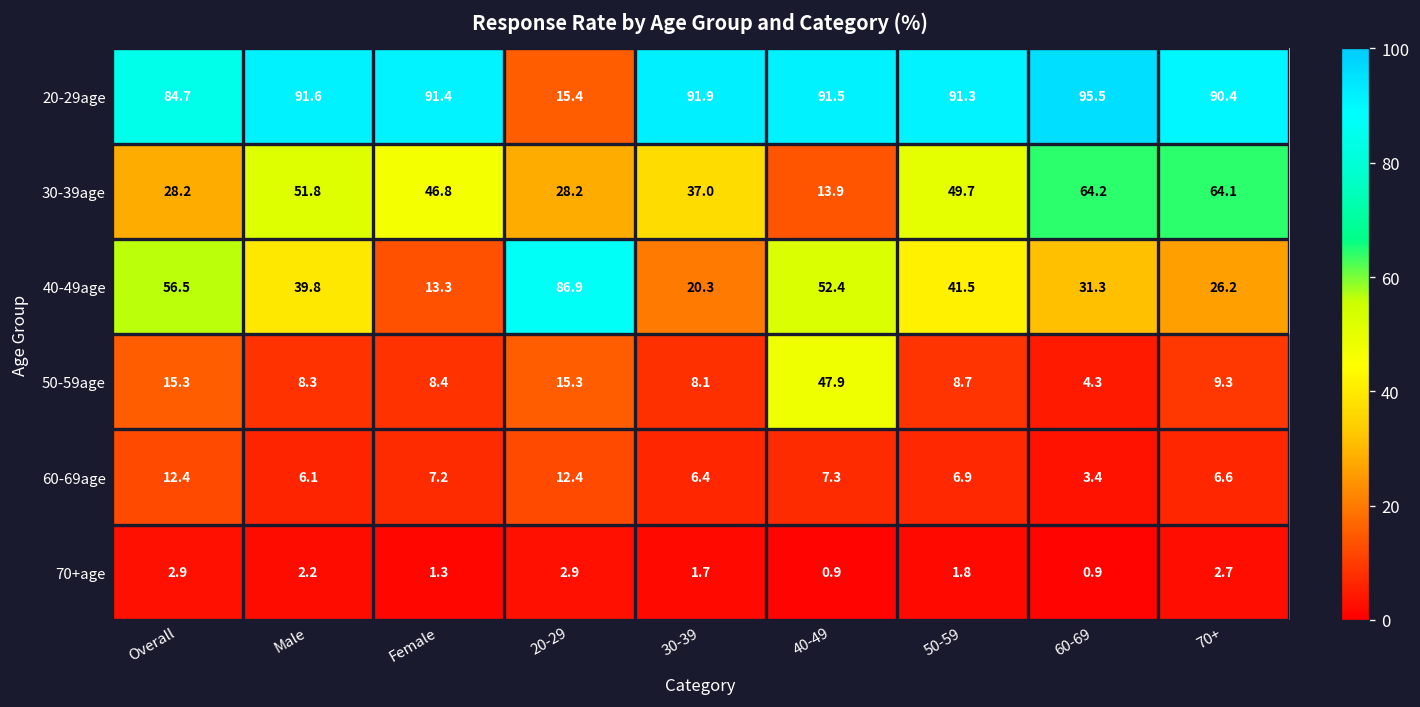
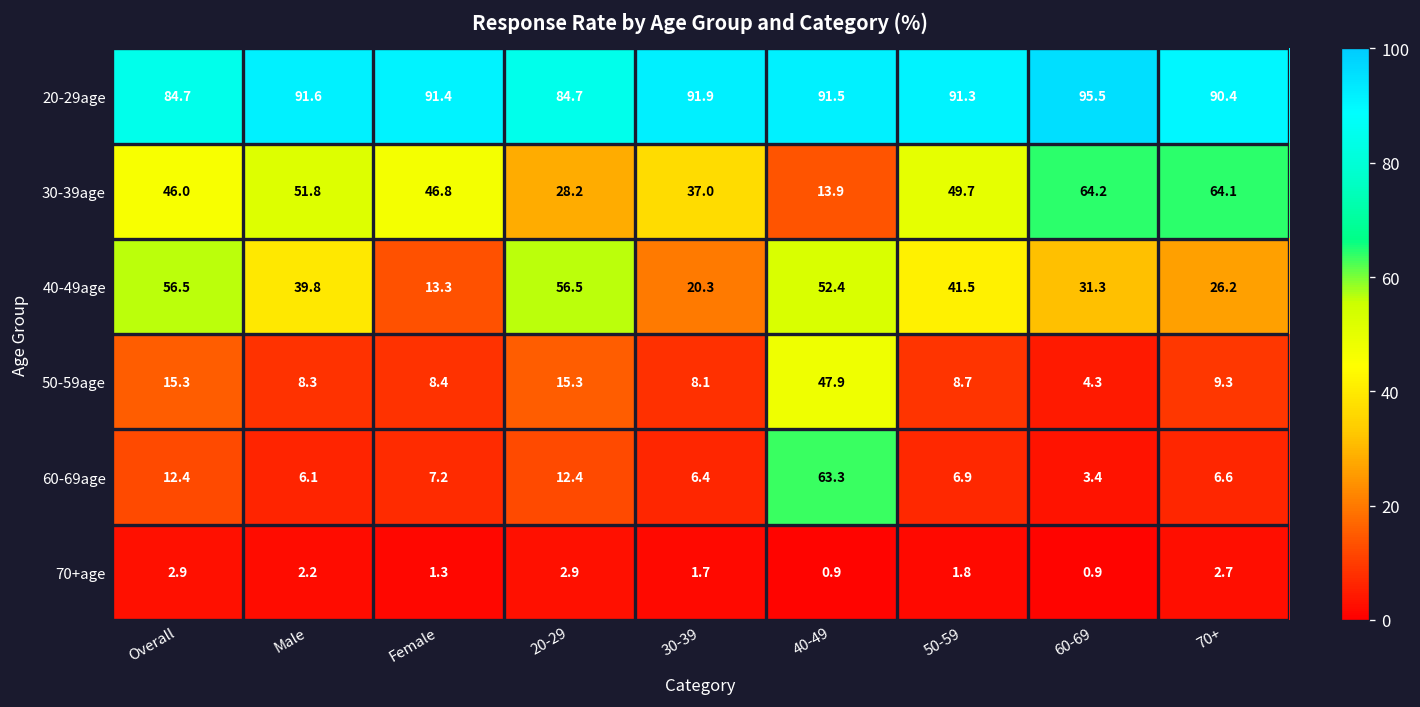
  {
    "20-29age": {
      "Overall": 84.7,
      "Male": 91.6,
      "Female": 91.4,
-     "20-29": 15.4,
+     "20-29": 84.7,
      "30-39": 91.9,
      "40-49": 91.5,
      "50-59": 91.3,
      "60-69": 95.5,
      "70+": 90.4
    },
    "30-39age": {
-     "Overall": 28.2,
+     "Overall": 46.0,
      "Male": 51.8,
      "Female": 46.8,
      "20-29": 28.2,
      "30-39": 37.0,
      "40-49": 13.9,
      "50-59": 49.7,
      "60-69": 64.2,
      "70+": 64.1
    },
    "40-49age": {
      "Overall": 56.5,
      "Male": 39.8,
      "Female": 13.3,
-     "20-29": 86.9,
+     "20-29": 56.5,
      "30-39": 20.3,
      "40-49": 52.4,
      "50-59": 41.5,
      "60-69": 31.3,
      "70+": 26.2
    },
    "50-59age": {
      "Overall": 15.3,
      "Male": 8.3,
      "Female": 8.4,
      "20-29": 15.3,
      "30-39": 8.1,
      "40-49": 47.9,
      "50-59": 8.7,
      "60-69": 4.3,
      "70+": 9.3
    },
    "60-69age": {
      "Overall": 12.4,
      "Male": 6.1,
      "Female": 7.2,
      "20-29": 12.4,
      "30-39": 6.4,
-     "40-49": 7.3,
+     "40-49": 63.3,
      "50-59": 6.9,
      "60-69": 3.4,
      "70+": 6.6
    },
    "70+age": {
      "Overall": 2.9,
      "Male": 2.2,
      "Female": 1.3,
      "20-29": 2.9,
      "30-39": 1.7,
      "40-49": 0.9,
      "50-59": 1.8,
      "60-69": 0.9,
      "70+": 2.7
    }
  }
